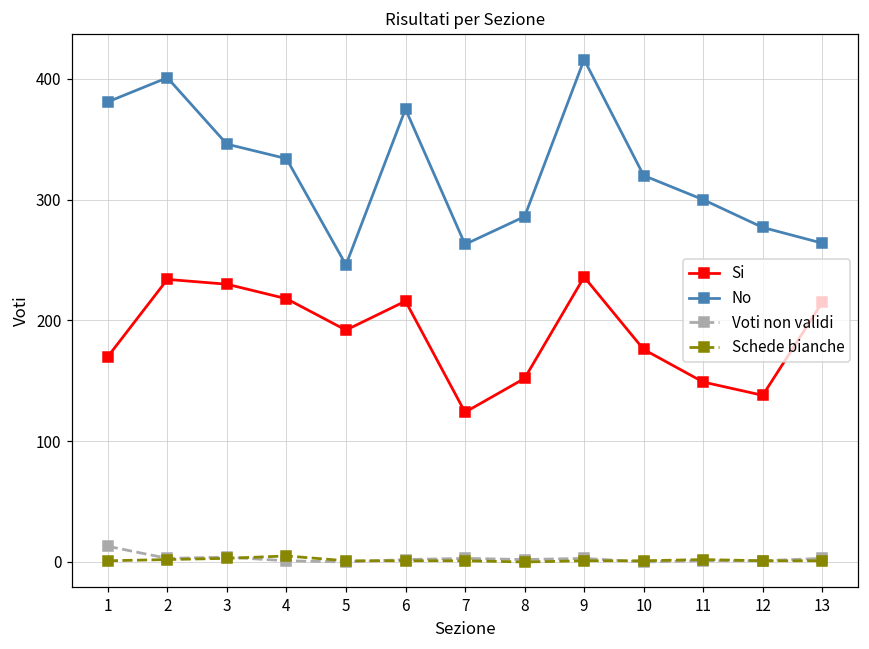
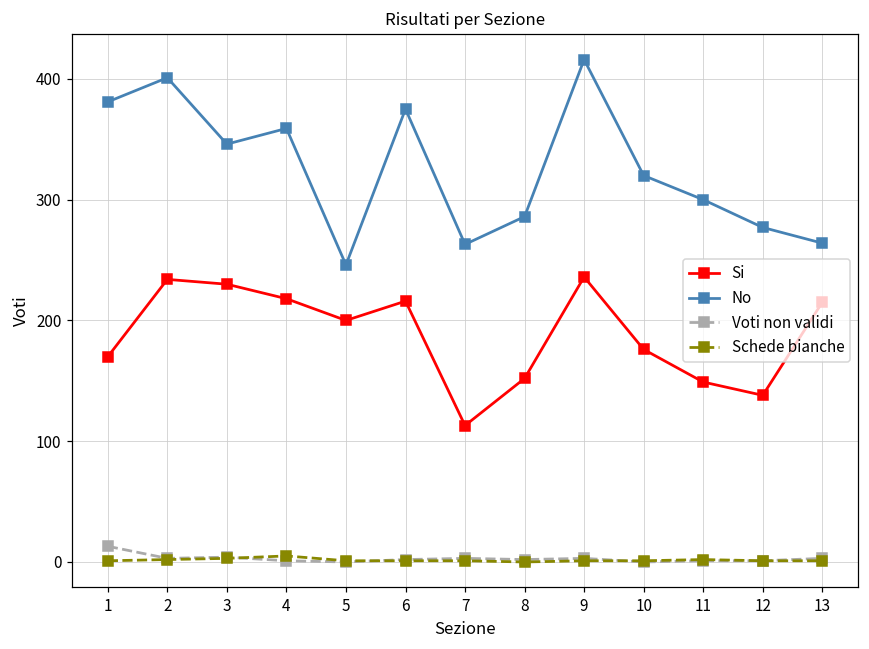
  {
    "Si": {
      "1": 170,
      "2": 234,
      "3": 230,
      "4": 218,
-     "5": 192,
+     "5": 200,
      "6": 216,
-     "7": 124,
+     "7": 113,
      "8": 152,
      "9": 236,
      "10": 176,
      "11": 149,
      "12": 138
    },
    "No": {
      "1": 381,
      "2": 401,
      "3": 346,
-     "4": 334,
+     "4": 359,
      "5": 246,
      "6": 375,
      "7": 263,
      "8": 286,
      "9": 416,
      "10": 320,
      "11": 300,
      "12": 277,
      "13": 264
    },
    "Voti non validi": {
      "1": 13,
      "4": 1
    },
    "Schede bianche": {
      "1": 1,
      "4": 5
    }
  }
